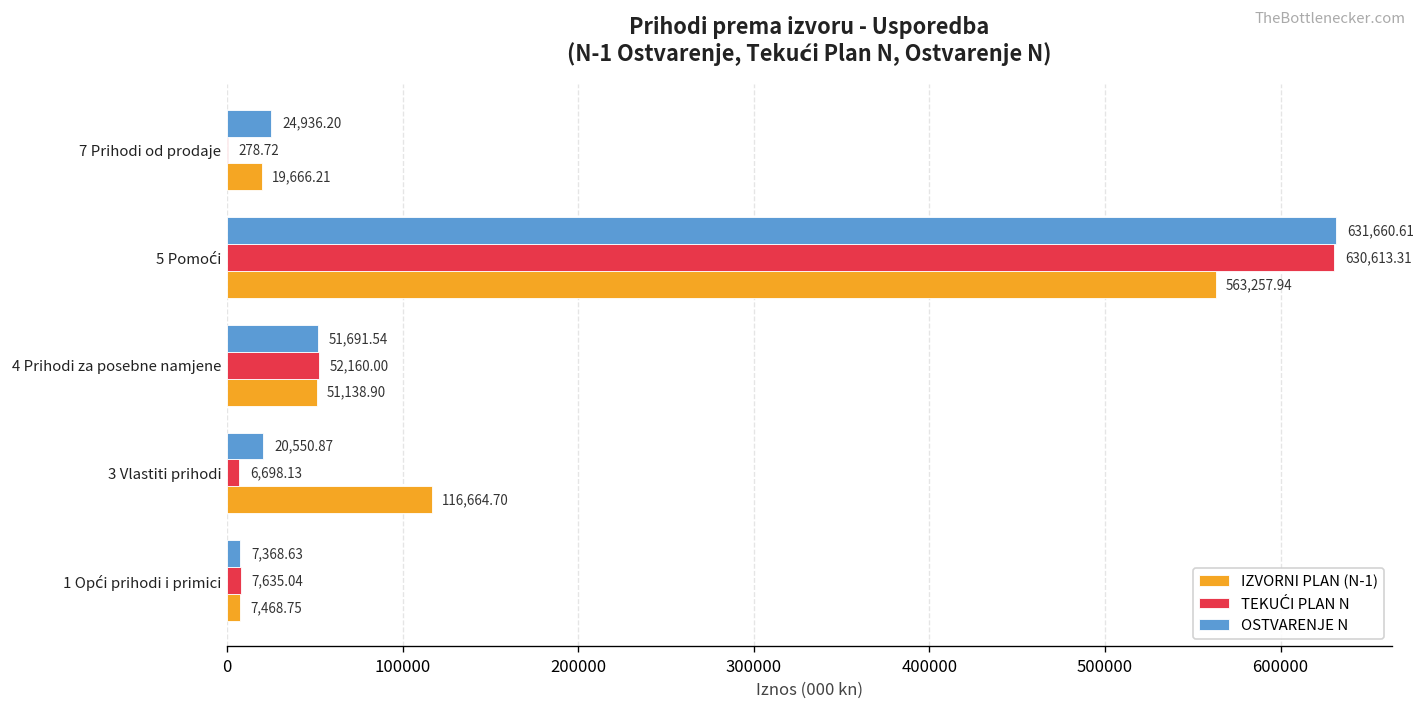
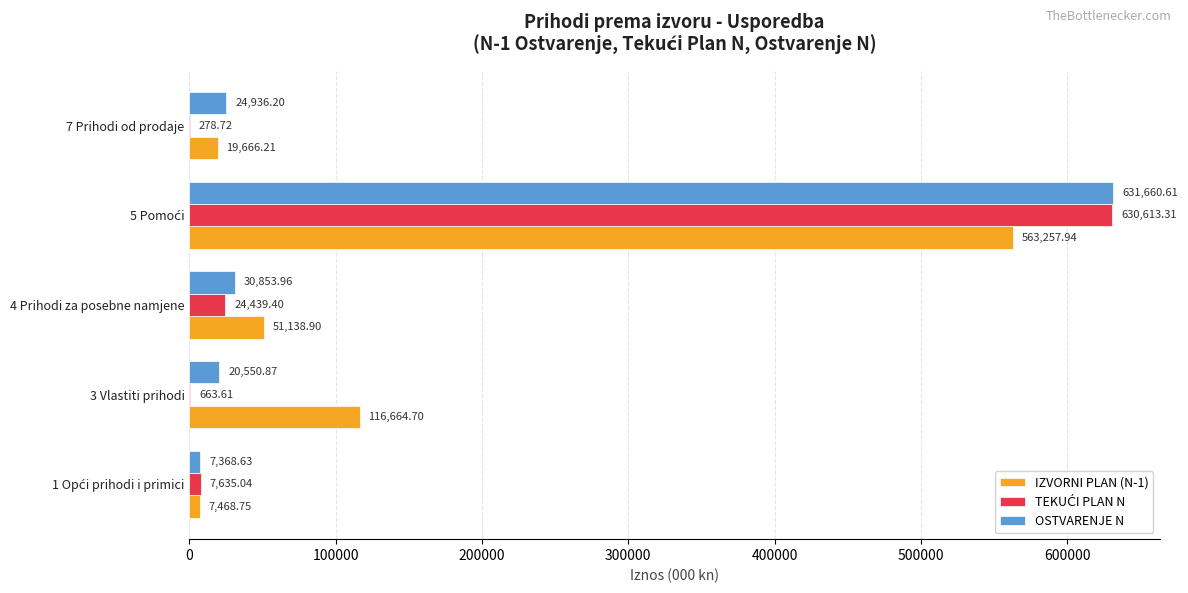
  {
    "IZVORNI PLAN (N-1)": {
      "7 Prihodi od prodaje": "19,666.21",
      "5 Pomoći": "563,257.94",
      "4 Prihodi za posebne namjene": "51,138.90",
      "3 Vlastiti prihodi": "116,664.70",
      "1 Opći prihodi i primici": "7,468.75"
    },
    "TEKUĆI PLAN N": {
      "7 Prihodi od prodaje": "278.72",
      "5 Pomoći": "630,613.31",
-     "4 Prihodi za posebne namjene": "52,160.00",
-     "3 Vlastiti prihodi": "6,698.13",
+     "4 Prihodi za posebne namjene": "24,439.40",
+     "3 Vlastiti prihodi": "663.61",
      "1 Opći prihodi i primici": "7,635.04"
    },
    "OSTVARENJE N": {
      "7 Prihodi od prodaje": "24,936.20",
      "5 Pomoći": "631,660.61",
-     "4 Prihodi za posebne namjene": "51,691.54",
+     "4 Prihodi za posebne namjene": "30,853.96",
      "3 Vlastiti prihodi": "20,550.87",
      "1 Opći prihodi i primici": "7,368.63"
    }
  }
